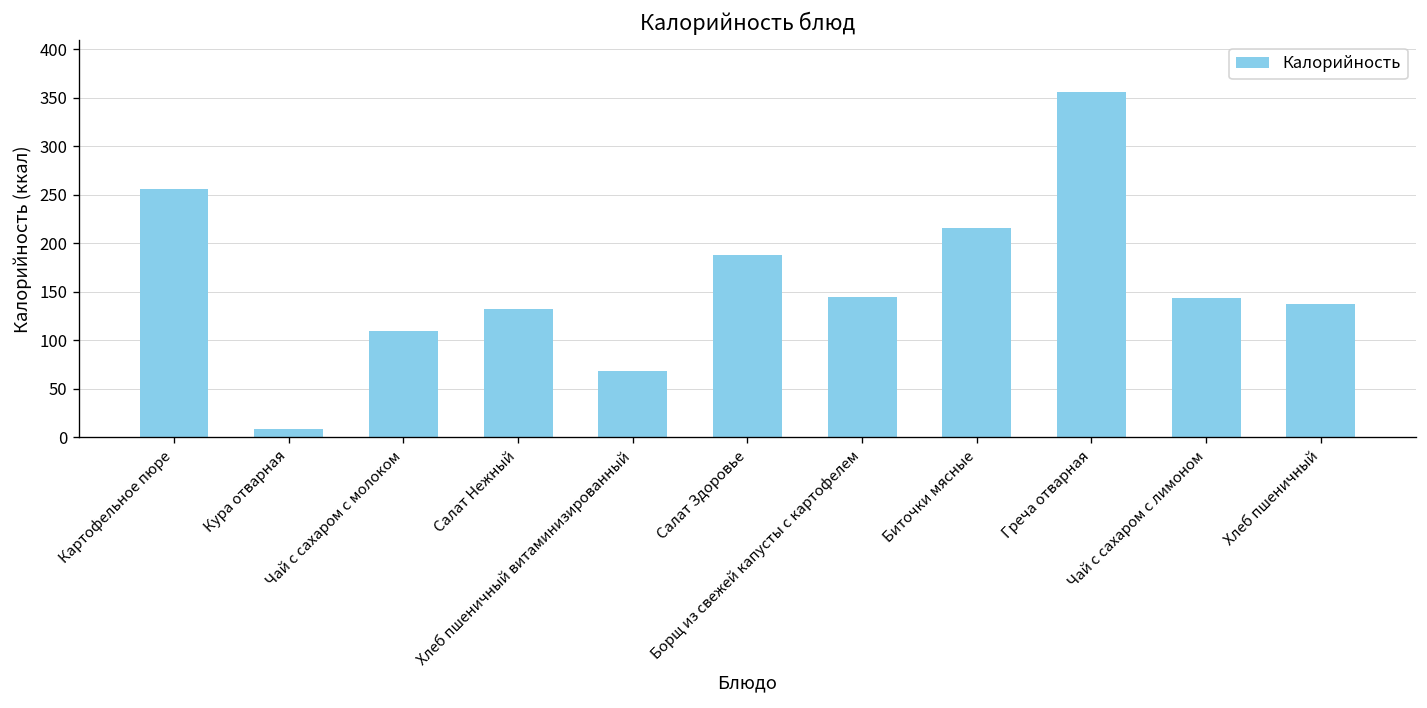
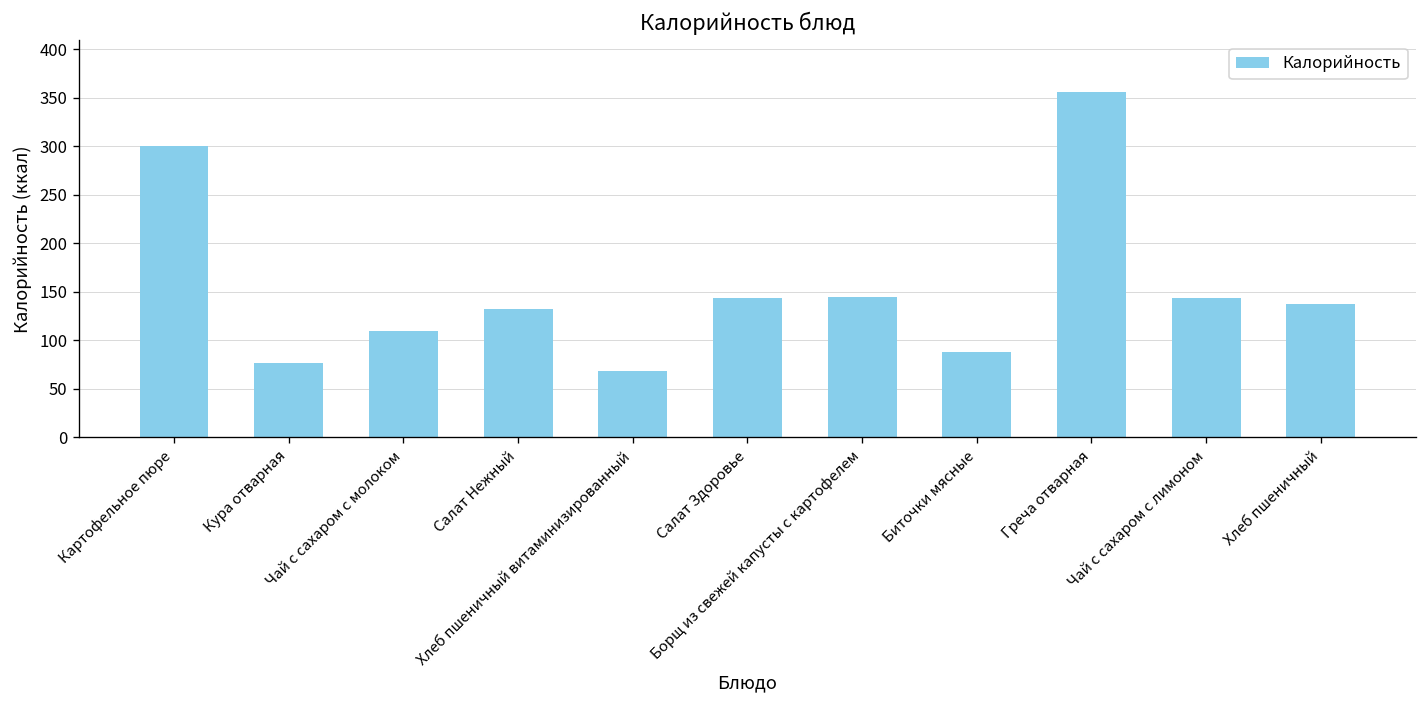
  {
-   "Картофельное пюре": 260,
-   "Кура отварная": 10,
+   "Картофельное пюре": 300,
+   "Кура отварная": 80,
    "Чай с сахаром с молоком": 110,
    "Салат Нежный": 130,
    "Хлеб пшеничный витаминизированный": 70,
-   "Салат Здоровье": 190,
+   "Салат Здоровье": 140,
    "Борщ из свежей капусты с картофелем": 150,
-   "Биточки мясные": 220,
+   "Биточки мясные": 90,
    "Греча отварная": 360,
    "Чай с сахаром с лимоном": 140,
    "Хлеб пшеничный": 140
  }
